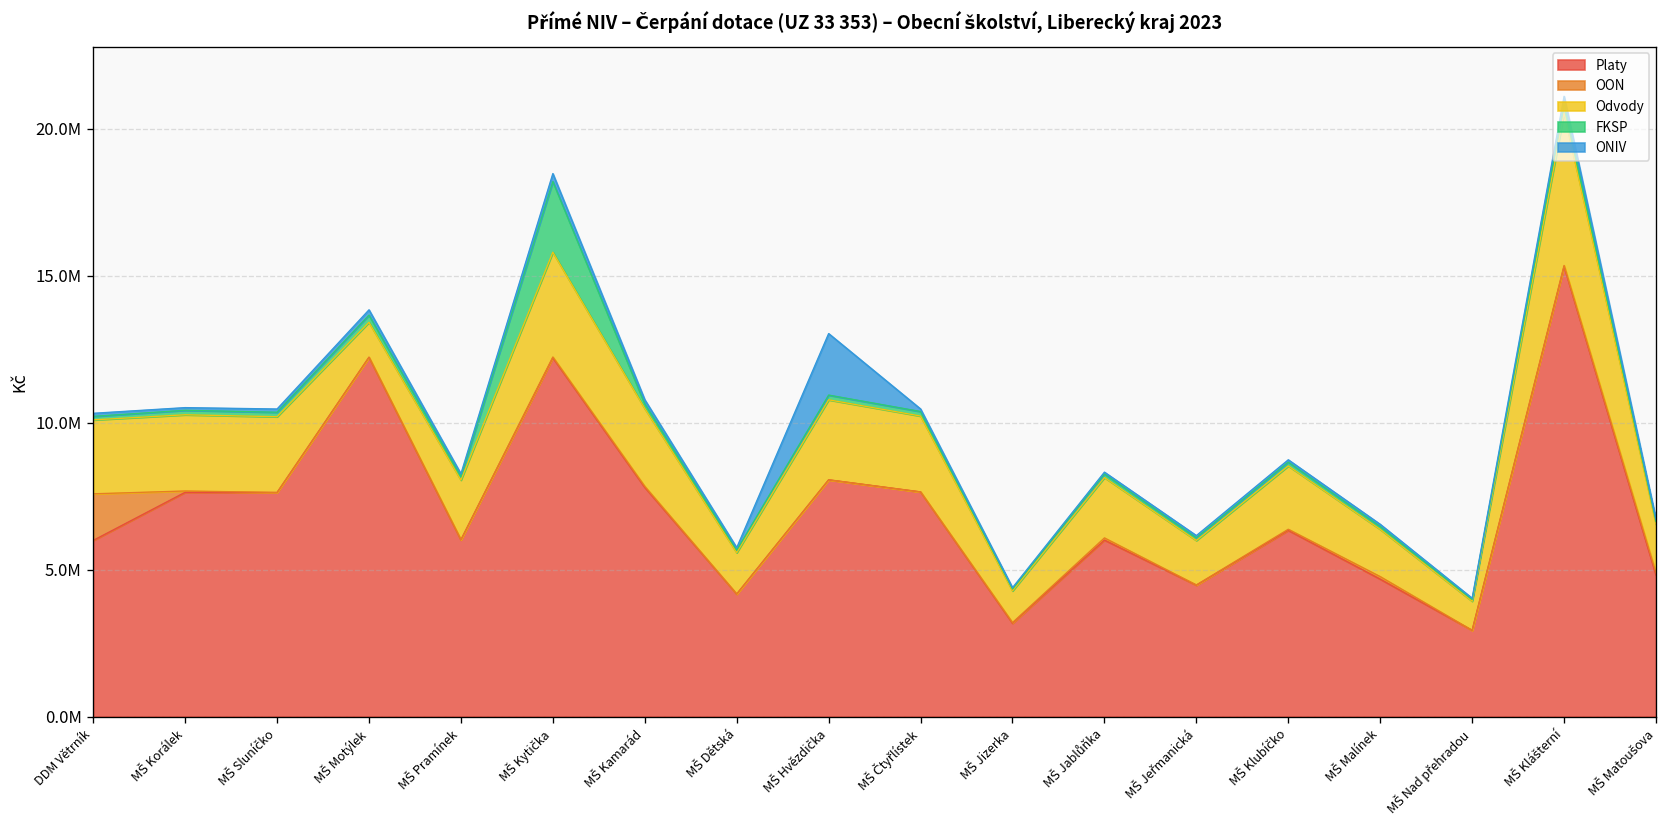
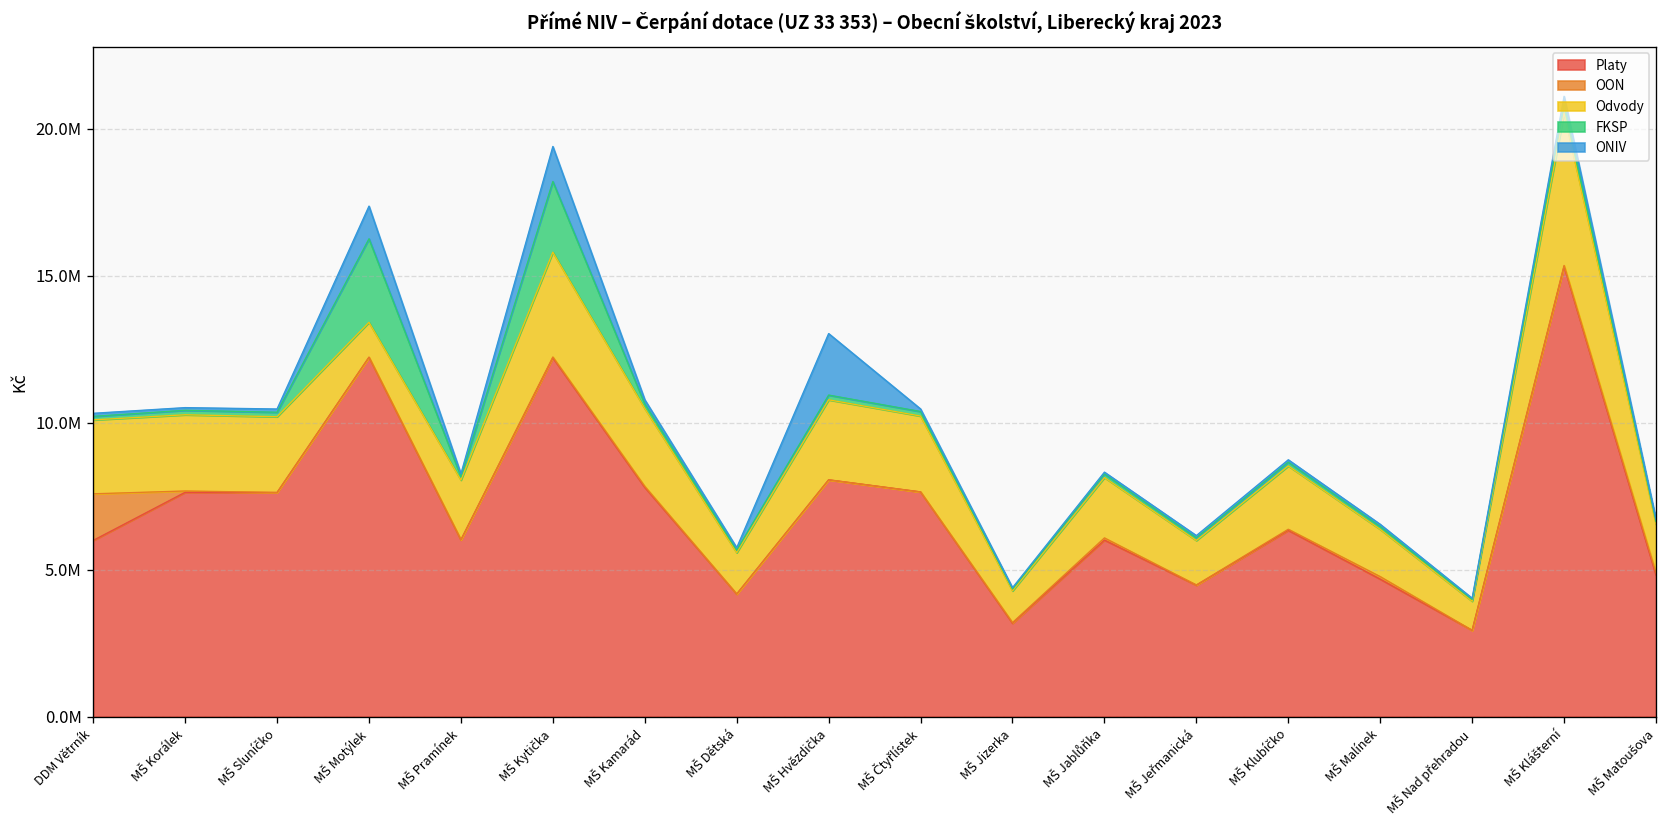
  {
    "Odvody": {
      "DDM Větrník": 2500000,
      "MŠ Korálek": 2600000,
      "MŠ Sluníčko": 2600000,
      "MŠ Motýlek": 1200000,
      "MŠ Pramínek": 2000000,
      "MŠ Kytička": 3600000,
      "MŠ Kamarád": 2600000,
      "MŠ Hvězdička": 2700000,
      "MŠ Čtyřlístek": 2600000,
      "MŠ Jablůňka": 2100000,
      "MŠ Klubíčko": 2200000
    },
    "FKSP": {
      "DDM Větrník": 100000,
      "MŠ Sluníčko": 200000,
-     "MŠ Motýlek": 200000,
+     "MŠ Motýlek": 2800000,
      "MŠ Kytička": 2400000,
      "MŠ Kamarád": 200000,
      "MŠ Hvězdička": 200000
    },
    "ONIV": {
      "DDM Větrník": 100000,
      "MŠ Sluníčko": 100000,
-     "MŠ Motýlek": 200000,
-     "MŠ Kytička": 300000,
+     "MŠ Motýlek": 1100000,
+     "MŠ Kytička": 1200000,
      "MŠ Kamarád": 100000,
      "MŠ Hvězdička": 2100000
    }
  }
